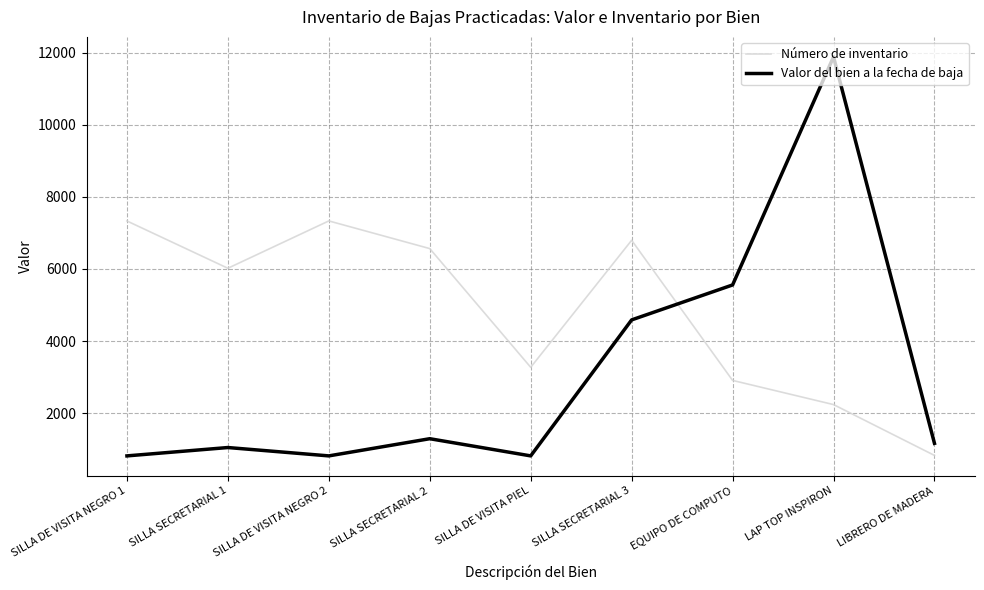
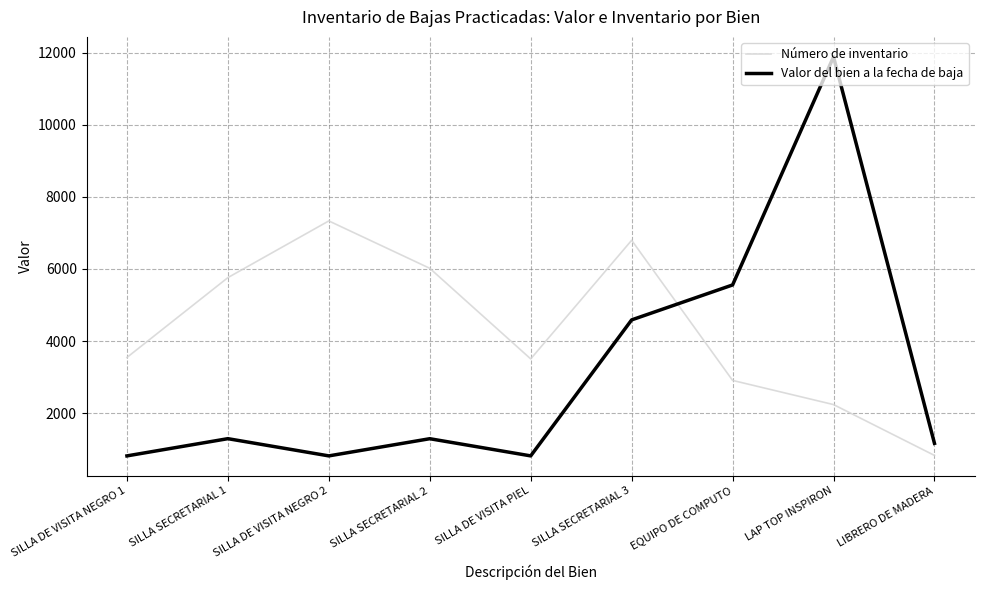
  {
    "Número de inventario": {
-     "SILLA DE VISITA NEGRO 1": 7300,
-     "SILLA SECRETARIAL 1": 6000,
+     "SILLA DE VISITA NEGRO 1": 3500,
+     "SILLA SECRETARIAL 1": 5800,
      "SILLA DE VISITA NEGRO 2": 7300,
-     "SILLA SECRETARIAL 2": 6600,
-     "SILLA DE VISITA PIEL": 3300,
+     "SILLA SECRETARIAL 2": 6000,
+     "SILLA DE VISITA PIEL": 3500,
      "SILLA SECRETARIAL 3": 6800,
      "EQUIPO DE COMPUTO": 2900,
      "LAP TOP INSPIRON": 2200,
      "LIBRERO DE MADERA": 800
    },
    "Valor del bien a la fecha de baja": {
      "SILLA DE VISITA NEGRO 1": 800,
-     "SILLA SECRETARIAL 1": 1000,
+     "SILLA SECRETARIAL 1": 1300,
      "SILLA DE VISITA NEGRO 2": 800,
      "SILLA SECRETARIAL 2": 1300,
      "SILLA DE VISITA PIEL": 800,
      "SILLA SECRETARIAL 3": 4600,
      "EQUIPO DE COMPUTO": 5600,
      "LIBRERO DE MADERA": 1200
    }
  }
